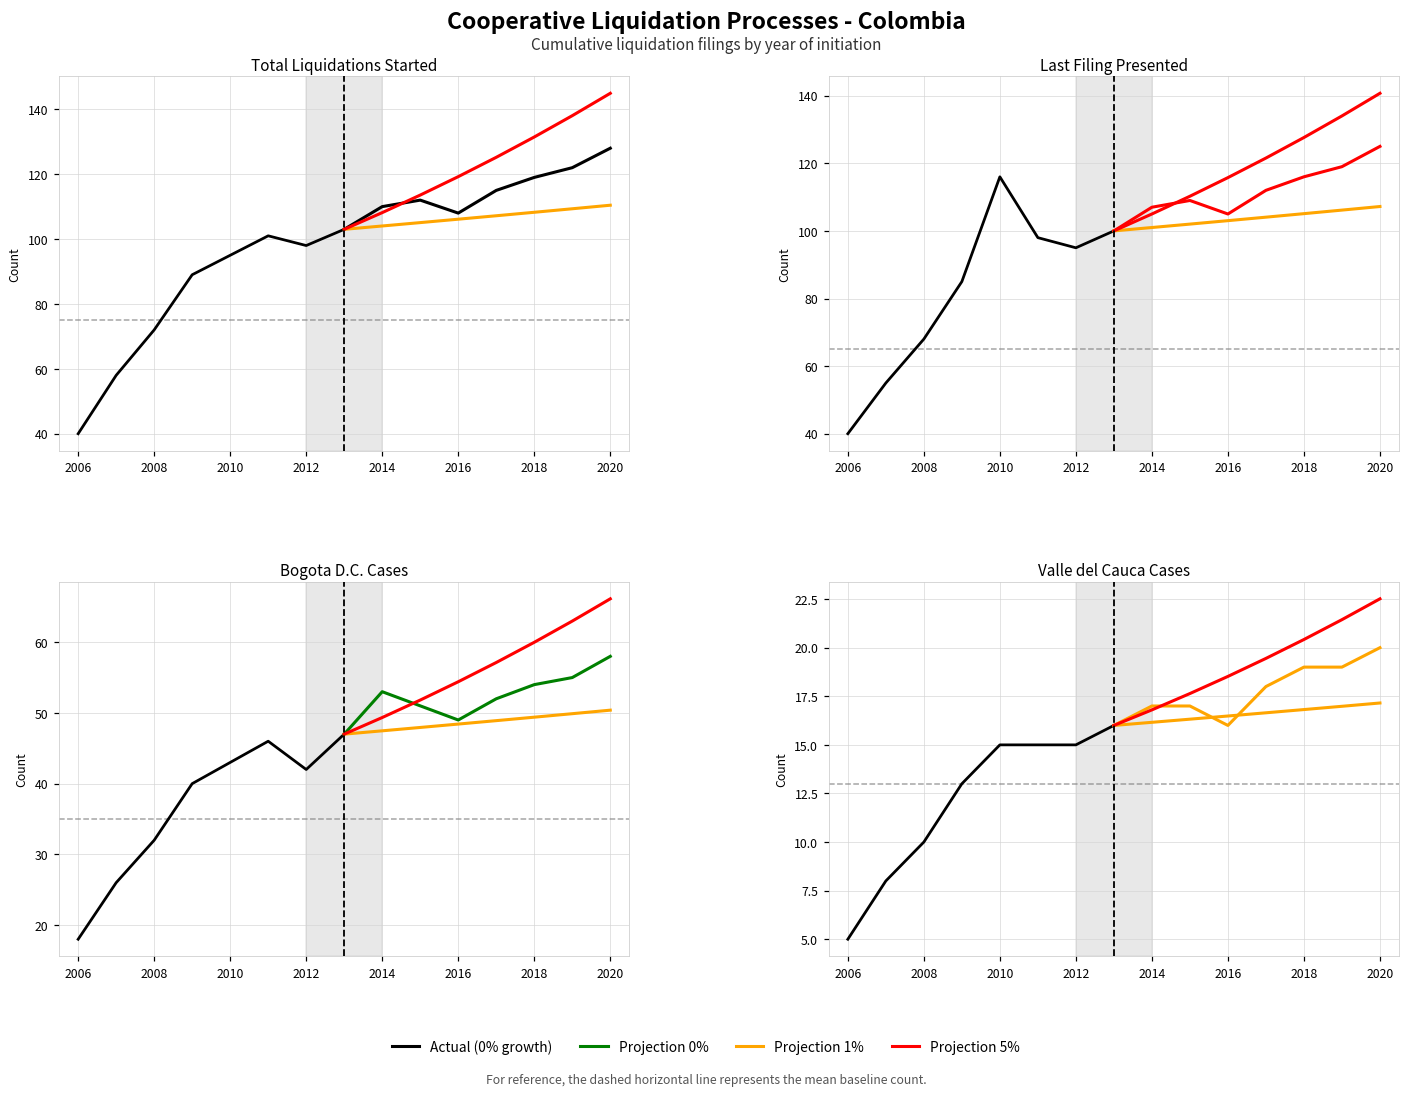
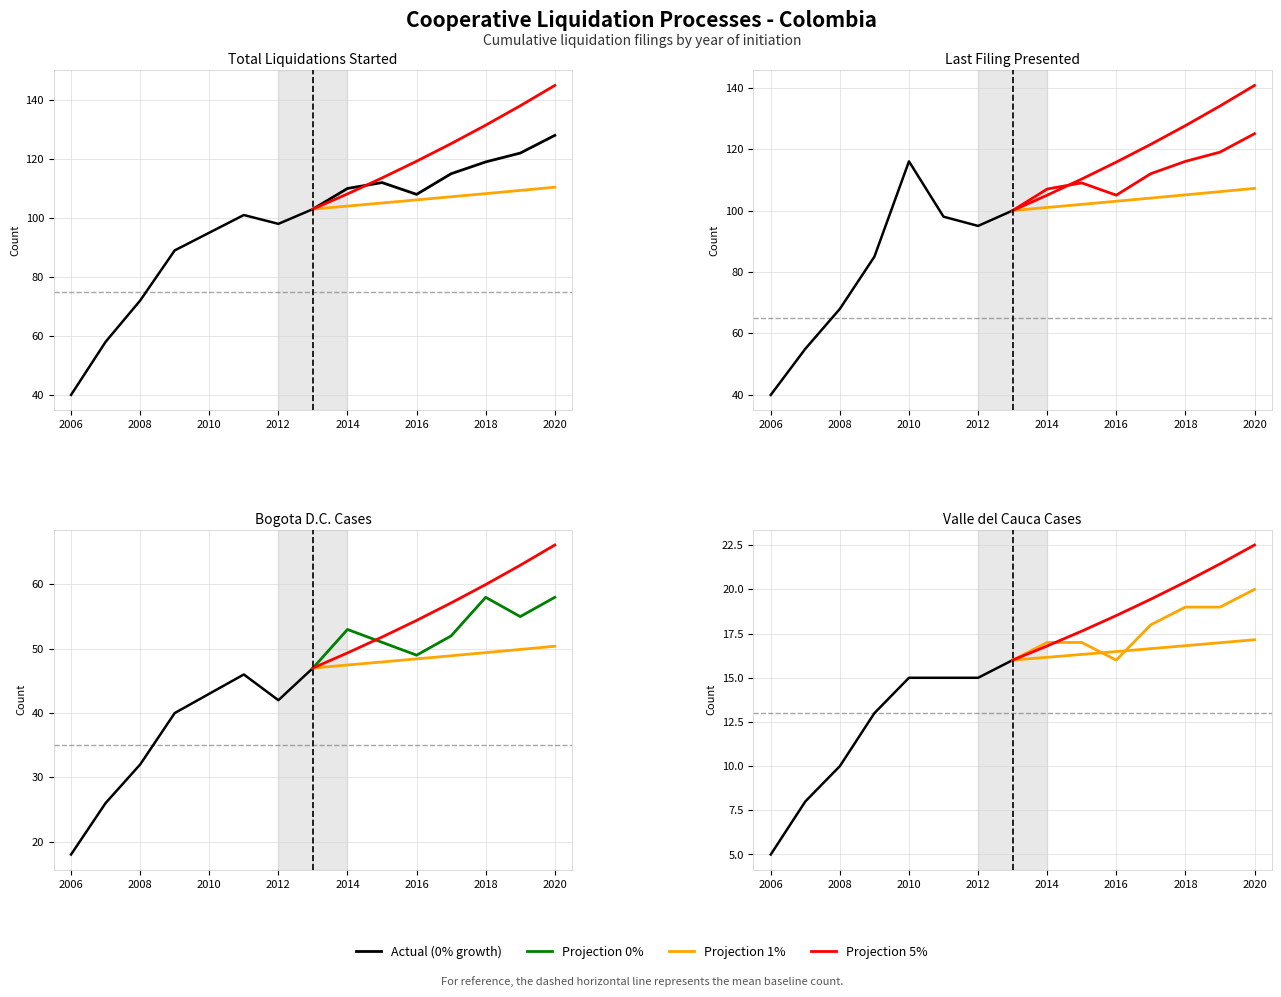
  {
    "Total Liquidations Started": {
      "Projection 1%": {
        "2014": 104,
        "2016": 106,
        "2018": 108,
        "2020": 110
      },
      "Projection 5%": {
        "2014": 108,
        "2016": 119,
        "2018": 131,
        "2020": 145
      }
    },
    "Last Filing Presented": {
      "Actual (0% growth)": {
        "2006": 40,
        "2008": 68,
        "2010": 116,
        "2012": 95
      },
      "Projection 1%": {
        "2014": 101,
        "2016": 103,
        "2018": 105,
        "2020": 107
      }
    },
    "Bogota D.C. Cases": {
      "Actual (0% growth)": {
        "2006": 18,
        "2008": 32,
        "2010": 43,
        "2012": 42
      },
      "Projection 0%": {
        "2014": 53,
        "2016": 49,
-       "2018": 54,
+       "2018": 58,
        "2020": 58
      },
      "Projection 1%": {
        "2014": 47,
        "2016": 48,
        "2018": 49,
        "2020": 50
      },
      "Projection 5%": {
        "2014": 49,
        "2016": 54,
        "2018": 60,
        "2020": 66
      }
    },
    "Valle del Cauca Cases": {
      "Actual (0% growth)": {
        "2006": 5.0,
        "2008": 10.0,
        "2010": 15.0,
        "2012": 15.0
      },
      "Projection 5%": {
        "2014": 16.8,
        "2016": 18.5,
        "2018": 20.4,
        "2020": 22.5
      }
    }
  }
